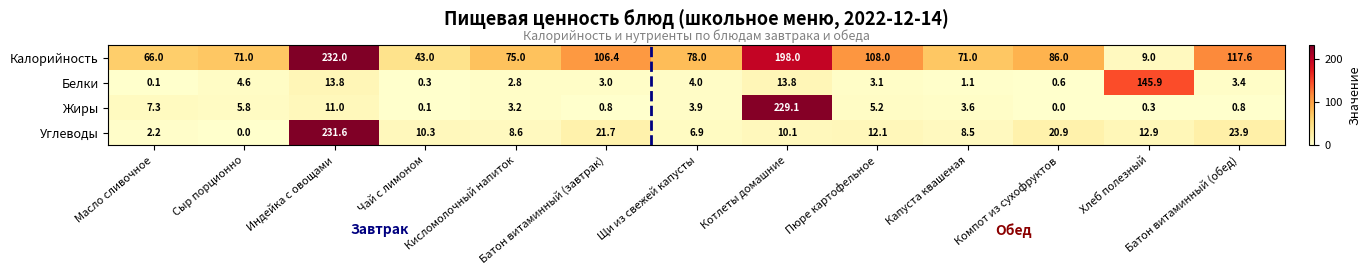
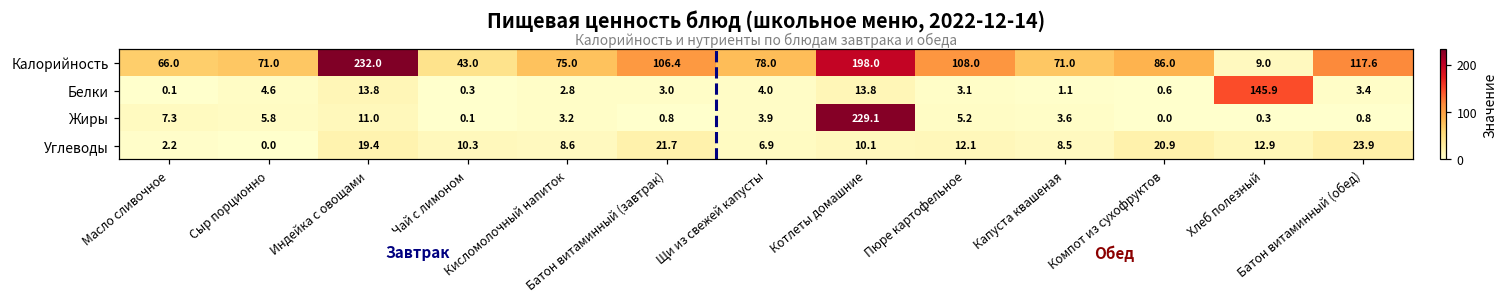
  {
    "Калорийность": {
      "Масло сливочное": 66.0,
      "Сыр порционно": 71.0,
      "Индейка с овощами": 232.0,
      "Чай с лимоном": 43.0,
      "Кисломолочный напиток": 75.0,
      "Батон витаминный (завтрак)": 106.4,
      "Щи из свежей капусты": 78.0,
      "Котлеты домашние": 198.0,
      "Пюре картофельное": 108.0,
      "Капуста квашеная": 71.0,
      "Компот из сухофруктов": 86.0,
      "Хлеб полезный": 9.0,
      "Батон витаминный (обед)": 117.6
    },
    "Белки": {
      "Масло сливочное": 0.1,
      "Сыр порционно": 4.6,
      "Индейка с овощами": 13.8,
      "Чай с лимоном": 0.3,
      "Кисломолочный напиток": 2.8,
      "Батон витаминный (завтрак)": 3.0,
      "Щи из свежей капусты": 4.0,
      "Котлеты домашние": 13.8,
      "Пюре картофельное": 3.1,
      "Капуста квашеная": 1.1,
      "Компот из сухофруктов": 0.6,
      "Хлеб полезный": 145.9,
      "Батон витаминный (обед)": 3.4
    },
    "Жиры": {
      "Масло сливочное": 7.3,
      "Сыр порционно": 5.8,
      "Индейка с овощами": 11.0,
      "Чай с лимоном": 0.1,
      "Кисломолочный напиток": 3.2,
      "Батон витаминный (завтрак)": 0.8,
      "Щи из свежей капусты": 3.9,
      "Котлеты домашние": 229.1,
      "Пюре картофельное": 5.2,
      "Капуста квашеная": 3.6,
      "Компот из сухофруктов": 0.0,
      "Хлеб полезный": 0.3,
      "Батон витаминный (обед)": 0.8
    },
    "Углеводы": {
      "Масло сливочное": 2.2,
      "Сыр порционно": 0.0,
-     "Индейка с овощами": 231.6,
+     "Индейка с овощами": 19.4,
      "Чай с лимоном": 10.3,
      "Кисломолочный напиток": 8.6,
      "Батон витаминный (завтрак)": 21.7,
      "Щи из свежей капусты": 6.9,
      "Котлеты домашние": 10.1,
      "Пюре картофельное": 12.1,
      "Капуста квашеная": 8.5,
      "Компот из сухофруктов": 20.9,
      "Хлеб полезный": 12.9,
      "Батон витаминный (обед)": 23.9
    }
  }
